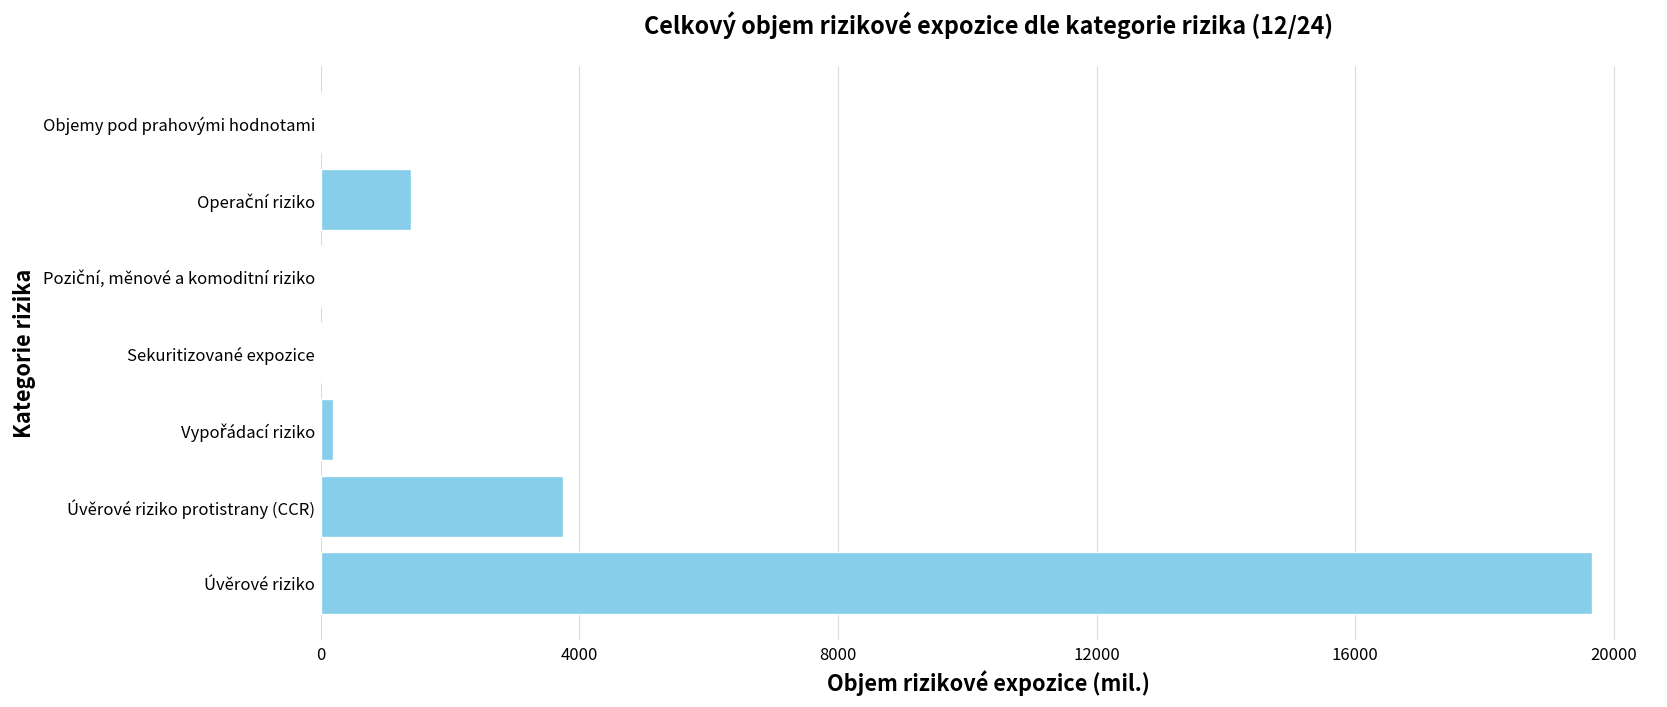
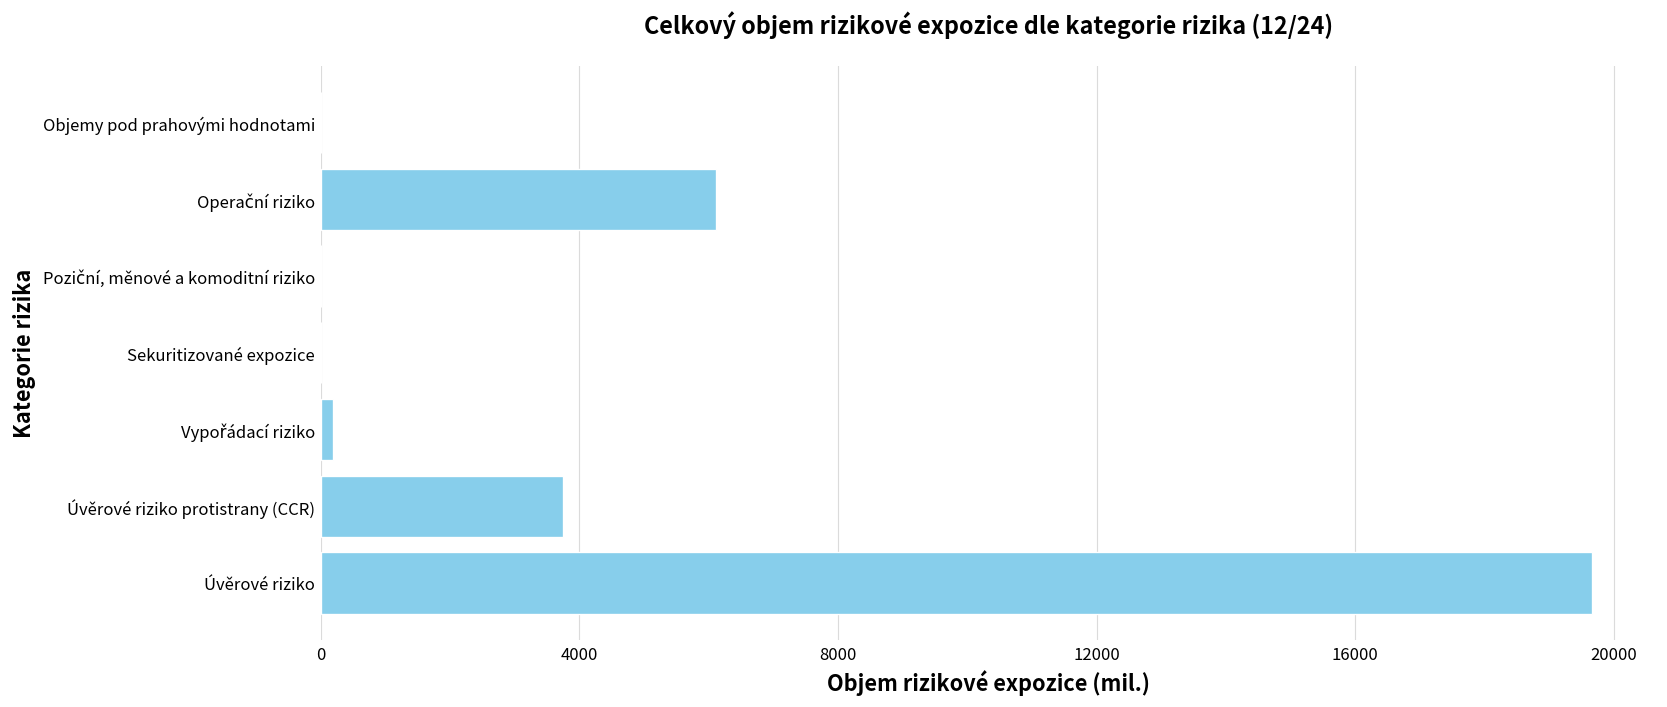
  {
-   "Operační riziko": 1400,
+   "Operační riziko": 6100,
    "Poziční, měnové a komoditní riziko": 0,
    "Sekuritizované expozice": 0,
    "Vypořádací riziko": 200,
    "Úvěrové riziko protistrany (CCR)": 3700,
    "Úvěrové riziko": 19700
  }
